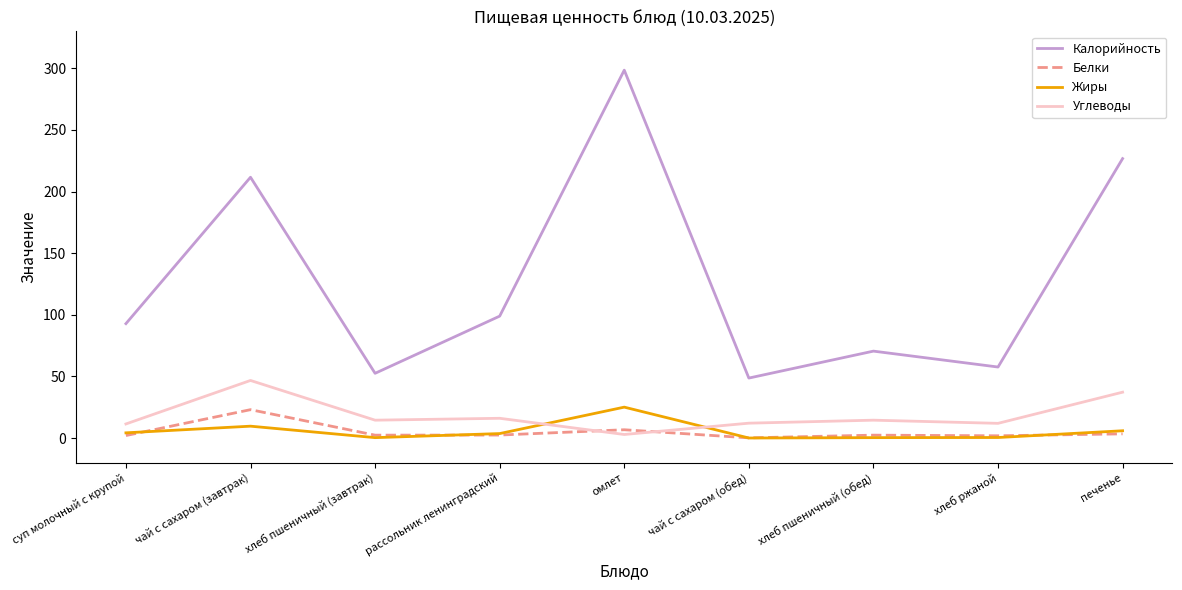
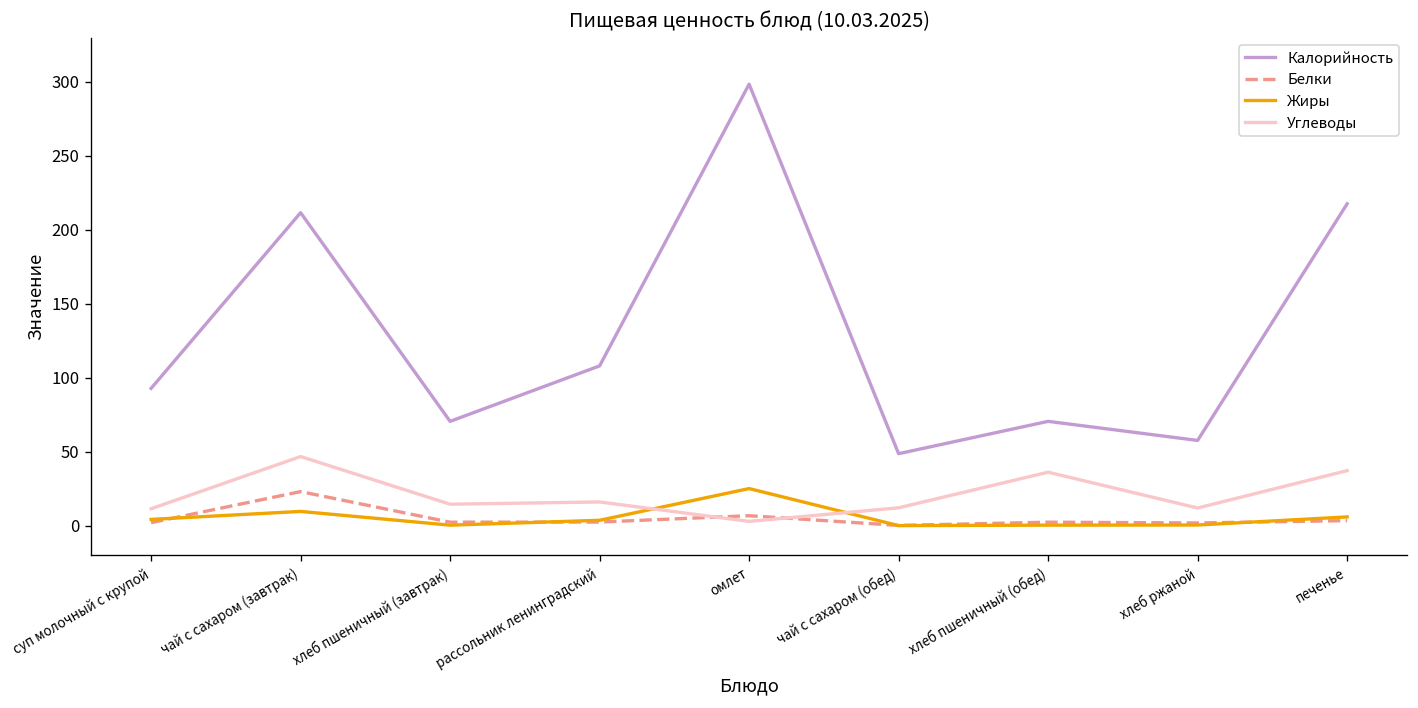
  {
    "Калорийность": {
      "суп молочный с крупой": 93,
      "чай с сахаром (завтрак)": 212,
-     "хлеб пшеничный (завтрак)": 53,
-     "рассольник ленинградский": 99,
+     "хлеб пшеничный (завтрак)": 71,
+     "рассольник ленинградский": 108,
      "омлет": 299,
      "чай с сахаром (обед)": 49,
      "хлеб пшеничный (обед)": 71,
      "хлеб ржаной": 58,
-     "печенье": 227
+     "печенье": 218
    },
    "Белки": {
      "суп молочный с крупой": 2,
      "чай с сахаром (завтрак)": 23,
      "омлет": 7,
      "печенье": 3
    },
    "Жиры": {
      "суп молочный с крупой": 4,
      "чай с сахаром (завтрак)": 10,
      "омлет": 25,
      "печенье": 6
    },
    "Углеводы": {
      "суп молочный с крупой": 11,
      "чай с сахаром (завтрак)": 47,
      "хлеб пшеничный (завтрак)": 14,
      "рассольник ленинградский": 16,
      "омлет": 3,
      "чай с сахаром (обед)": 12,
-     "хлеб пшеничный (обед)": 14,
+     "хлеб пшеничный (обед)": 36,
      "хлеб ржаной": 12,
      "печенье": 37
    }
  }
